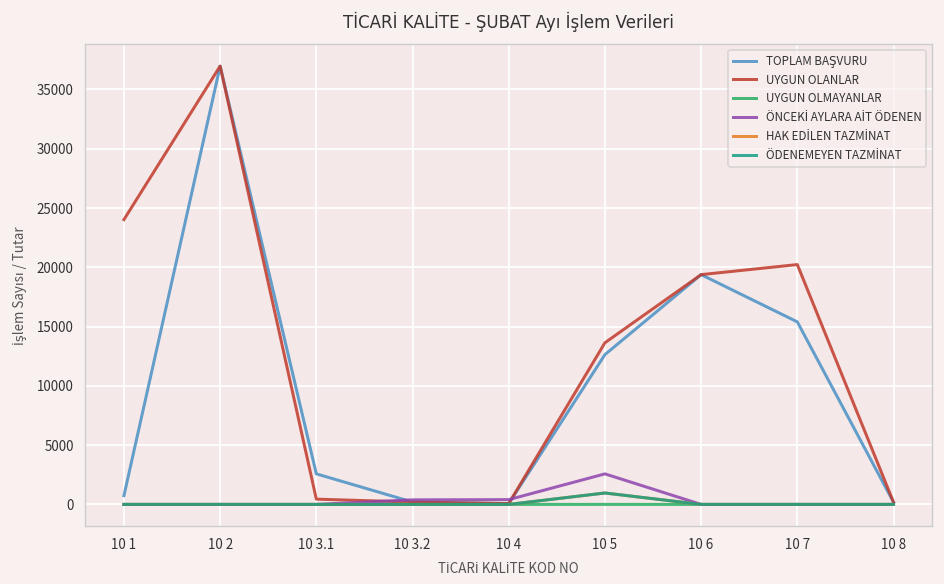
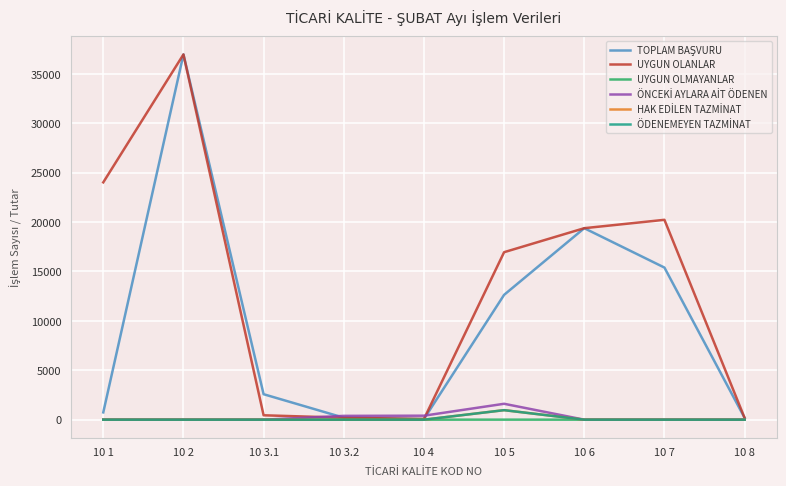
  {
    "TOPLAM BAŞVURU": {
      "10 1": 1000,
      "10 3.1": 3000,
      "10 5": 13000,
      "10 7": 15000
    },
    "UYGUN OLANLAR": {
      "10 1": 24000,
      "10 3.1": 0,
-     "10 5": 14000,
+     "10 5": 17000,
      "10 7": 20000
    },
    "ÖNCEKİ AYLARA AİT ÖDENEN": {
      "10 4": 0,
-     "10 5": 3000
+     "10 5": 2000
    }
  }
